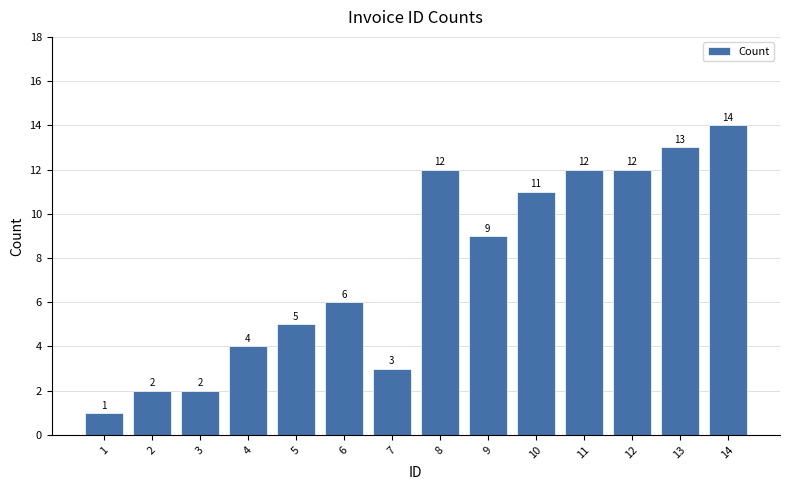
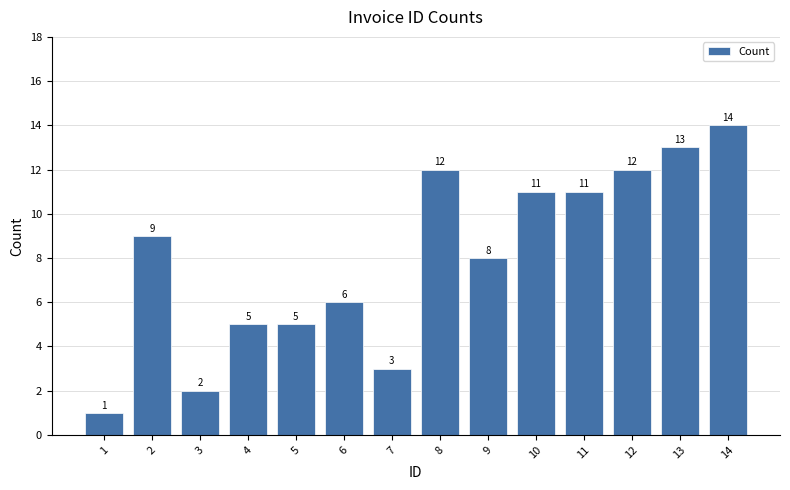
  {
    "1": 1,
-   "2": 2,
+   "2": 9,
    "3": 2,
-   "4": 4,
+   "4": 5,
    "5": 5,
    "6": 6,
    "7": 3,
    "8": 12,
-   "9": 9,
+   "9": 8,
    "10": 11,
-   "11": 12,
+   "11": 11,
    "12": 12,
    "13": 13,
    "14": 14
  }
